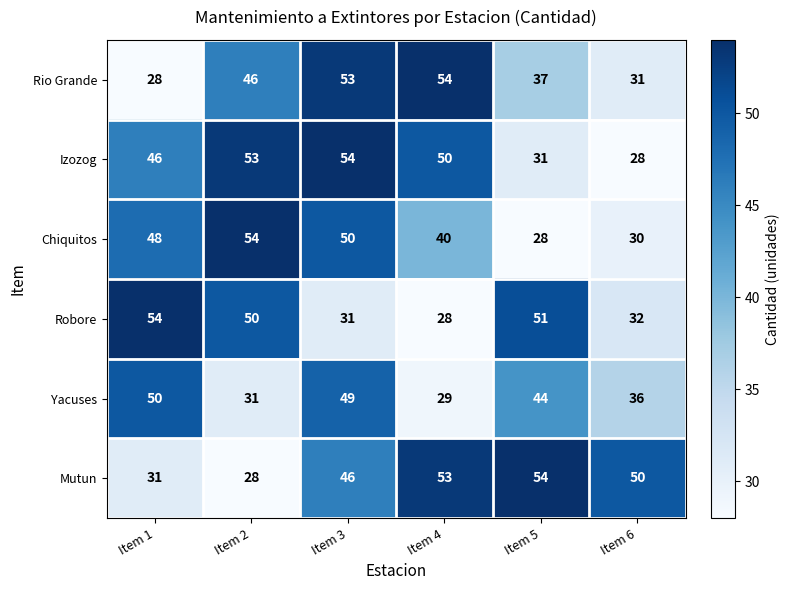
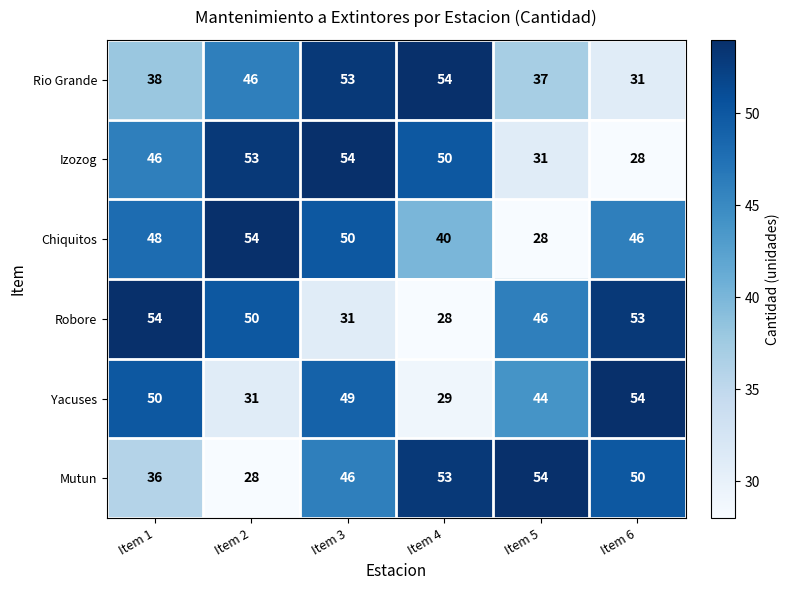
  {
    "Rio Grande": {
-     "Item 1": 28,
+     "Item 1": 38,
      "Item 2": 46,
      "Item 3": 53,
      "Item 4": 54,
      "Item 5": 37,
      "Item 6": 31
    },
    "Izozog": {
      "Item 1": 46,
      "Item 2": 53,
      "Item 3": 54,
      "Item 4": 50,
      "Item 5": 31,
      "Item 6": 28
    },
    "Chiquitos": {
      "Item 1": 48,
      "Item 2": 54,
      "Item 3": 50,
      "Item 4": 40,
      "Item 5": 28,
-     "Item 6": 30
+     "Item 6": 46
    },
    "Robore": {
      "Item 1": 54,
      "Item 2": 50,
      "Item 3": 31,
      "Item 4": 28,
-     "Item 5": 51,
-     "Item 6": 32
+     "Item 5": 46,
+     "Item 6": 53
    },
    "Yacuses": {
      "Item 1": 50,
      "Item 2": 31,
      "Item 3": 49,
      "Item 4": 29,
      "Item 5": 44,
-     "Item 6": 36
+     "Item 6": 54
    },
    "Mutun": {
-     "Item 1": 31,
+     "Item 1": 36,
      "Item 2": 28,
      "Item 3": 46,
      "Item 4": 53,
      "Item 5": 54,
      "Item 6": 50
    }
  }
